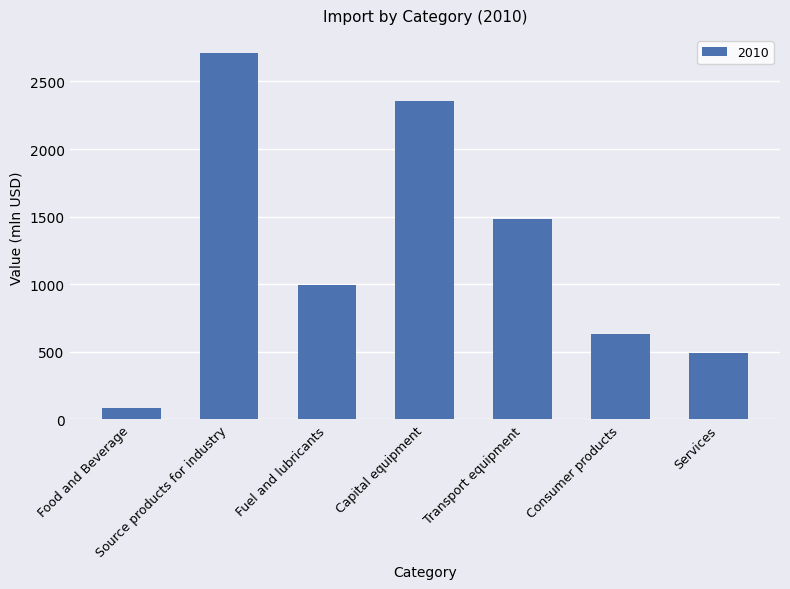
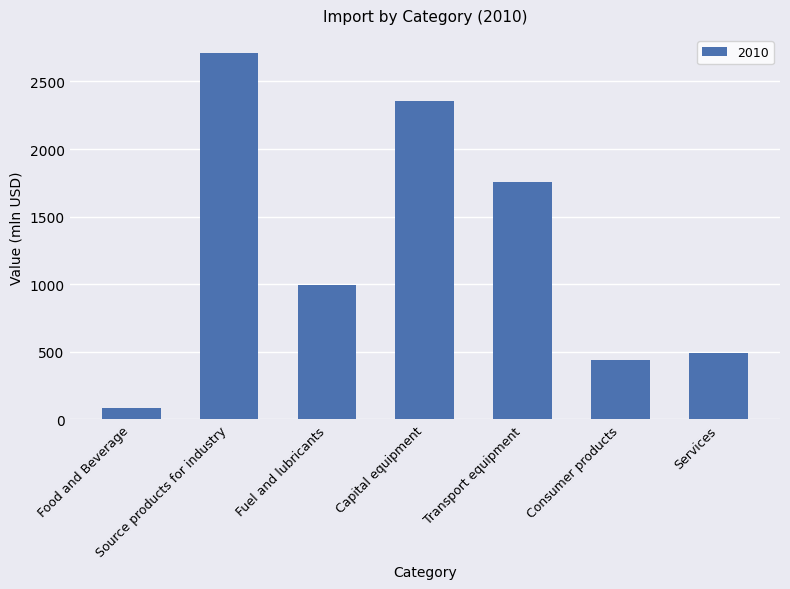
  {
    "Food and Beverage": 90,
    "Source products for industry": 2710,
    "Fuel and lubricants": 1000,
    "Capital equipment": 2350,
-   "Transport equipment": 1480,
-   "Consumer products": 630,
+   "Transport equipment": 1760,
+   "Consumer products": 440,
    "Services": 490
  }
